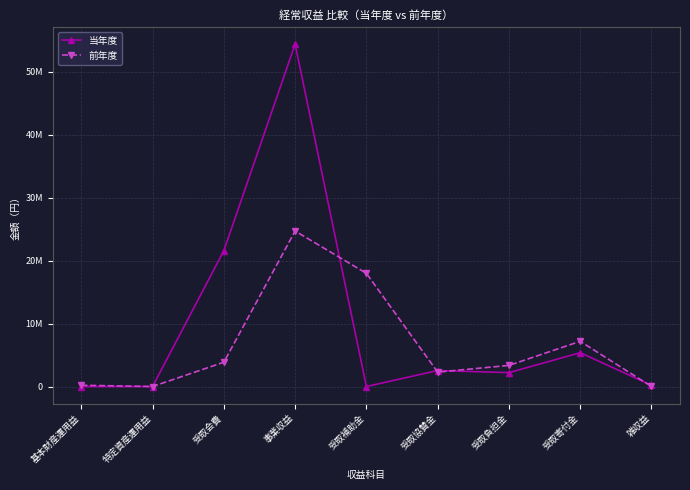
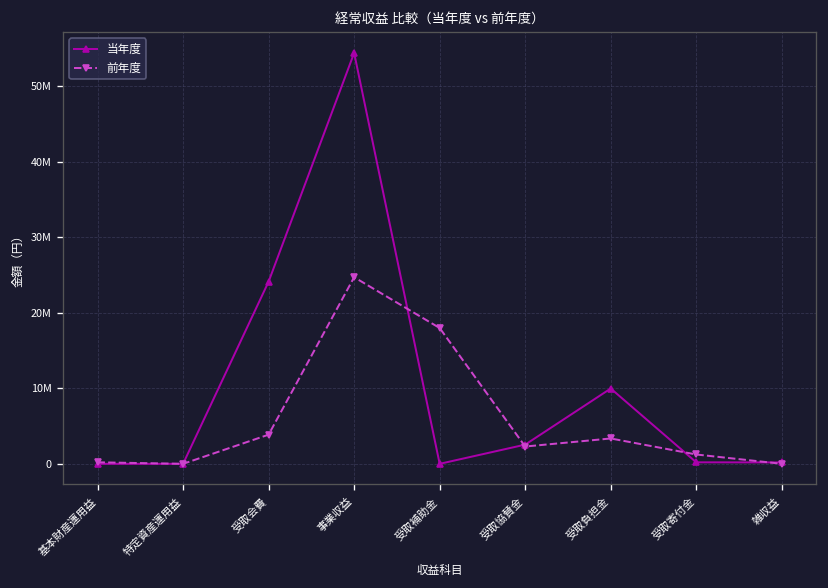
  {
    "当年度": {
-     "受取会費": 22000000,
+     "受取会費": 24000000,
      "事業収益": 54000000,
      "受取補助金": 0,
-     "受取負担金": 2000000,
-     "受取寄付金": 5000000
+     "受取負担金": 10000000,
+     "受取寄付金": 0
    },
    "前年度": {
      "受取会費": 4000000,
      "事業収益": 25000000,
      "受取補助金": 18000000,
      "受取負担金": 3000000,
-     "受取寄付金": 7000000
+     "受取寄付金": 1000000
    }
  }
